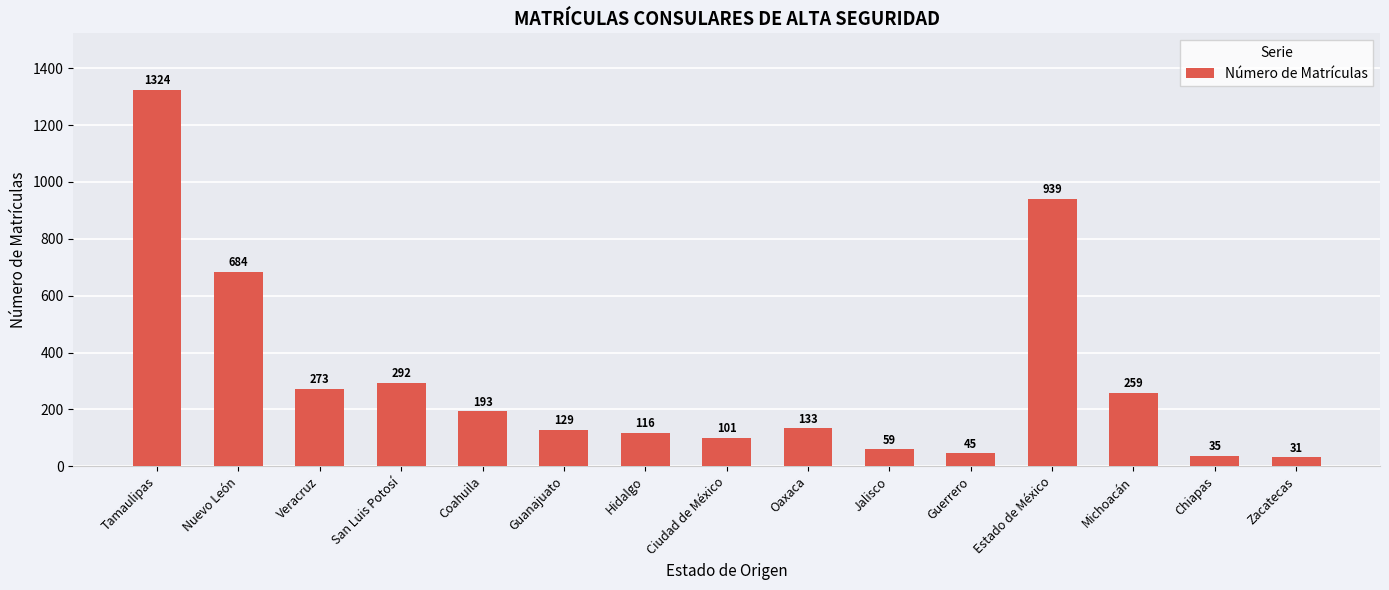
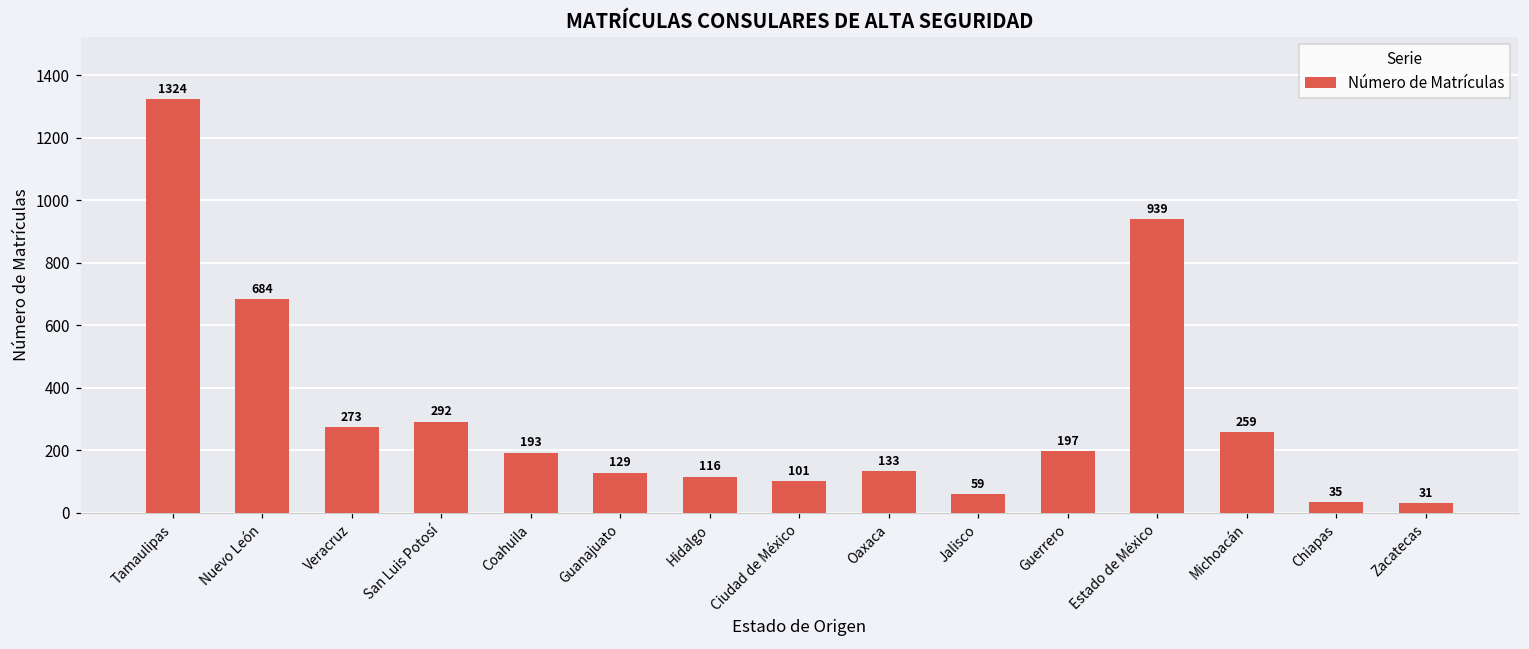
  {
    "Tamaulipas": 1324,
    "Nuevo León": 684,
    "Veracruz": 273,
    "San Luis Potosí": 292,
    "Coahuila": 193,
    "Guanajuato": 129,
    "Hidalgo": 116,
    "Ciudad de México": 101,
    "Oaxaca": 133,
    "Jalisco": 59,
-   "Guerrero": 45,
+   "Guerrero": 197,
    "Estado de México": 939,
    "Michoacán": 259,
    "Chiapas": 35,
    "Zacatecas": 31
  }
